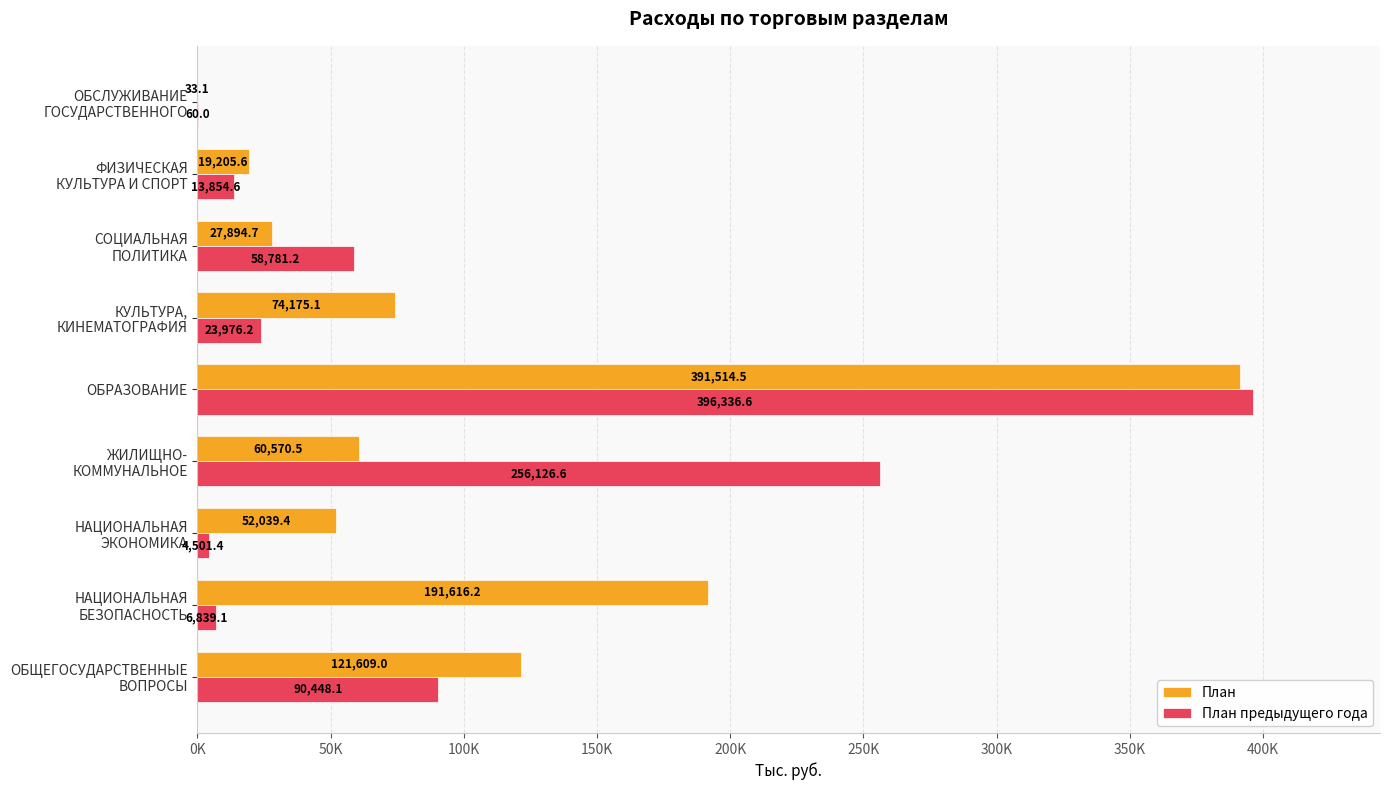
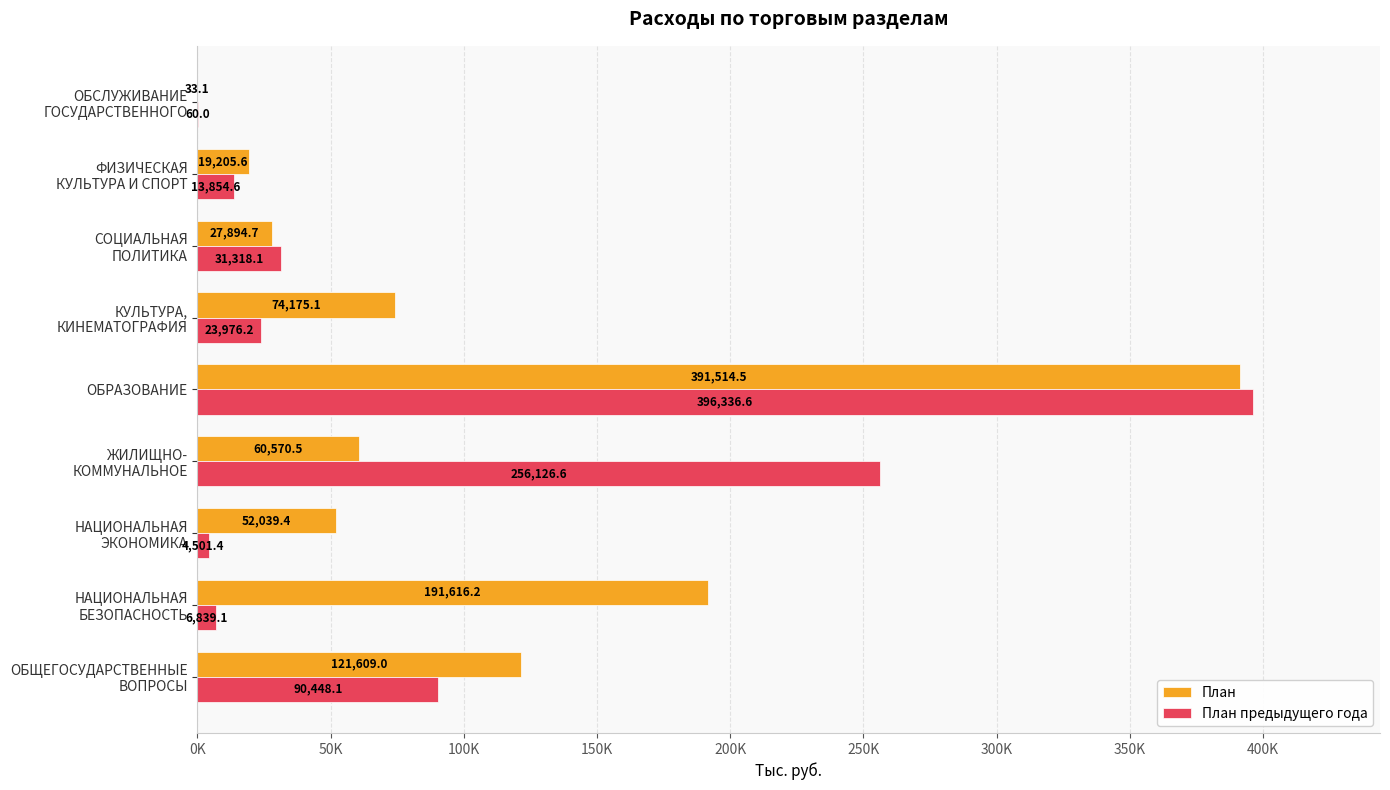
  {
    "План": {
      "ОБСЛУЖИВАНИЕ ГОСУДАРСТВЕННОГО": "33.1",
      "ФИЗИЧЕСКАЯ КУЛЬТУРА И СПОРТ": "19,205.6",
      "СОЦИАЛЬНАЯ ПОЛИТИКА": "27,894.7",
      "КУЛЬТУРА, КИНЕМАТОГРАФИЯ": "74,175.1",
      "ОБРАЗОВАНИЕ": "391,514.5",
      "ЖИЛИЩНО- КОММУНАЛЬНОЕ": "60,570.5",
      "НАЦИОНАЛЬНАЯ ЭКОНОМИКА": "52,039.4",
      "НАЦИОНАЛЬНАЯ БЕЗОПАСНОСТЬ": "191,616.2",
      "ОБЩЕГОСУДАРСТВЕННЫЕ ВОПРОСЫ": "121,609.0"
    },
    "План предыдущего года": {
      "ОБСЛУЖИВАНИЕ ГОСУДАРСТВЕННОГО": "60.0",
      "ФИЗИЧЕСКАЯ КУЛЬТУРА И СПОРТ": "13,854.6",
-     "СОЦИАЛЬНАЯ ПОЛИТИКА": "58,781.2",
+     "СОЦИАЛЬНАЯ ПОЛИТИКА": "31,318.1",
      "КУЛЬТУРА, КИНЕМАТОГРАФИЯ": "23,976.2",
      "ОБРАЗОВАНИЕ": "396,336.6",
      "ЖИЛИЩНО- КОММУНАЛЬНОЕ": "256,126.6",
      "НАЦИОНАЛЬНАЯ ЭКОНОМИКА": "4,501.4",
      "НАЦИОНАЛЬНАЯ БЕЗОПАСНОСТЬ": "6,839.1",
      "ОБЩЕГОСУДАРСТВЕННЫЕ ВОПРОСЫ": "90,448.1"
    }
  }
